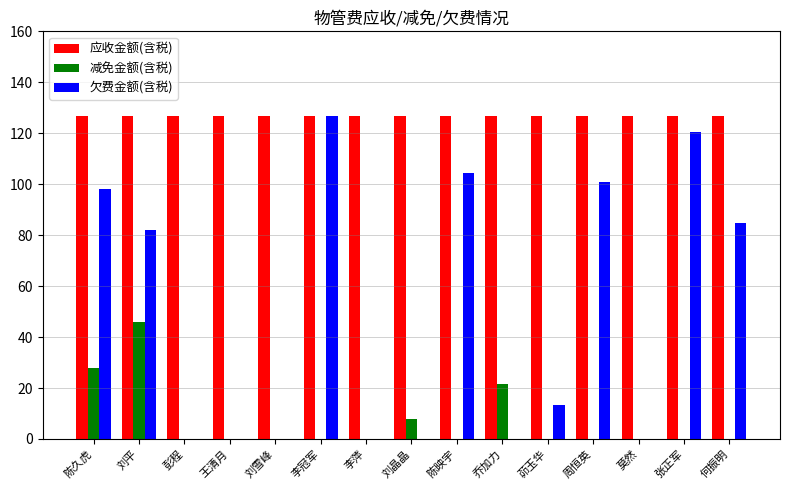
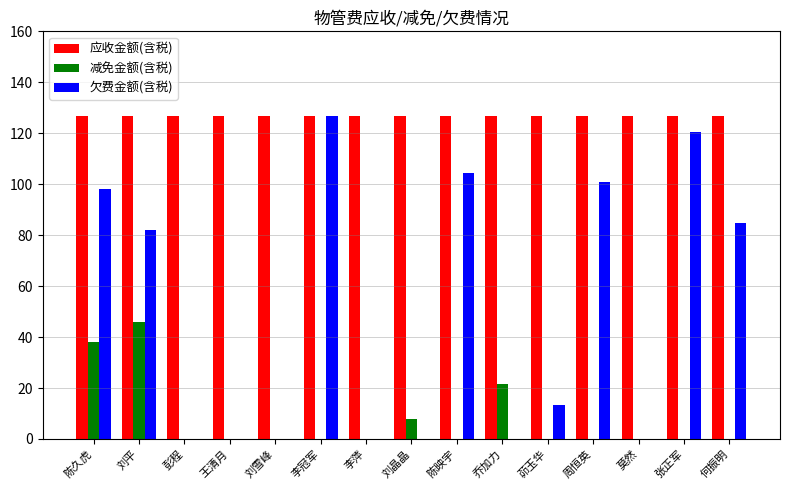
  {
    "应收金额(含税)": {
      "陈久虎": 127,
      "刘平": 127,
      "彭程": 127,
      "王清月": 127,
      "刘雪峰": 127,
      "李冠军": 127,
      "李萍": 127,
      "刘晶晶": 127,
      "陈映宇": 127,
      "乔加力": 127,
      "茆玉华": 127,
      "周恒英": 127,
      "莫然": 127,
      "张正军": 127,
      "何振明": 127
    },
    "减免金额(含税)": {
-     "陈久虎": 28,
+     "陈久虎": 38,
      "刘平": 46,
      "彭程": 0,
      "王清月": 0,
      "刘雪峰": 0,
      "李冠军": 0,
      "李萍": 0,
      "刘晶晶": 8,
      "陈映宇": 0,
      "乔加力": 22,
      "茆玉华": 0,
      "周恒英": 0,
      "莫然": 0,
      "张正军": 0,
      "何振明": 0
    },
    "欠费金额(含税)": {
      "陈久虎": 98,
      "刘平": 82,
      "彭程": 0,
      "王清月": 0,
      "刘雪峰": 0,
      "李冠军": 127,
      "李萍": 0,
      "刘晶晶": 0,
      "陈映宇": 105,
      "乔加力": 0,
      "茆玉华": 13,
      "周恒英": 101,
      "莫然": 0,
      "张正军": 121,
      "何振明": 85
    }
  }
